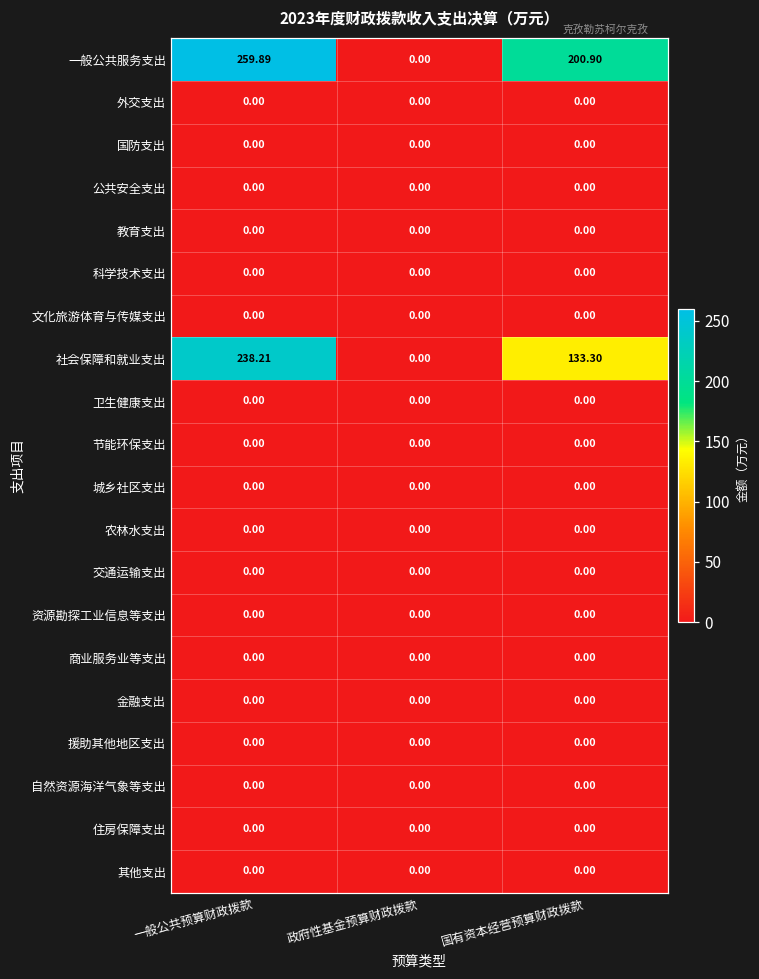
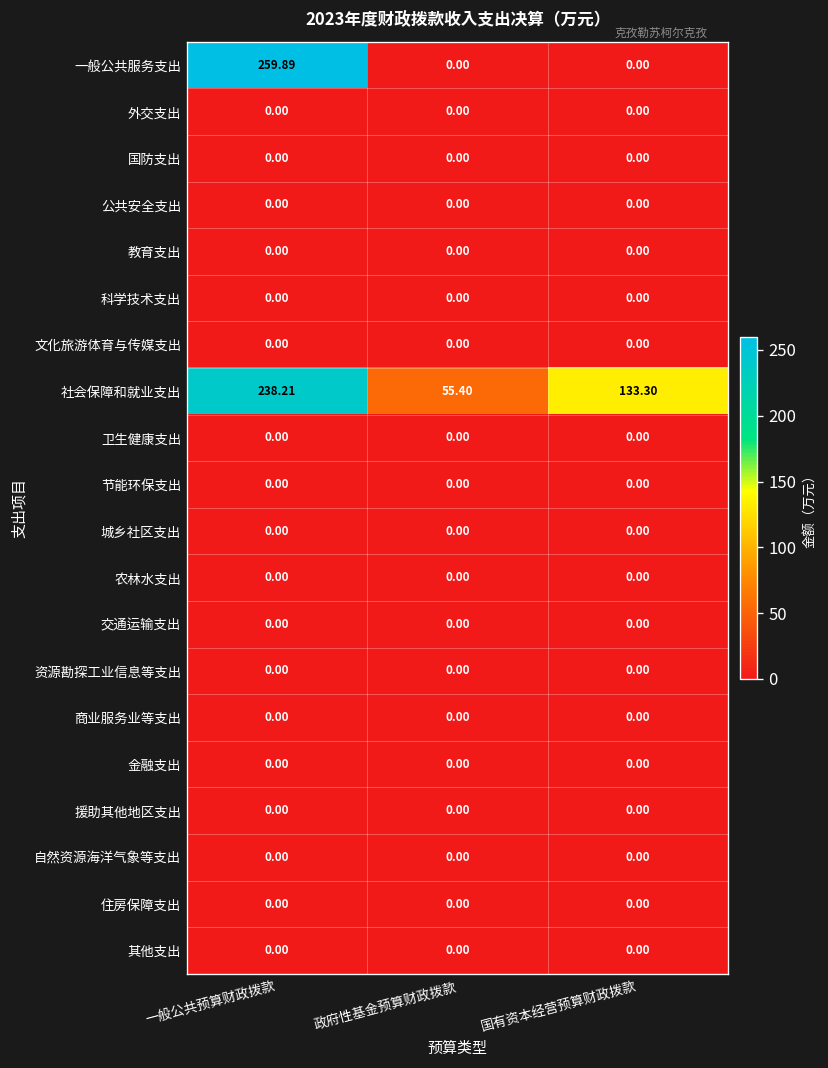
  {
    "一般公共服务支出": {
      "一般公共预算财政拨款": 259.89,
      "政府性基金预算财政拨款": 0.00,
-     "国有资本经营预算财政拨款": 200.90
+     "国有资本经营预算财政拨款": 0.00
    },
    "外交支出": {
      "一般公共预算财政拨款": 0.00,
      "政府性基金预算财政拨款": 0.00,
      "国有资本经营预算财政拨款": 0.00
    },
    "国防支出": {
      "一般公共预算财政拨款": 0.00,
      "政府性基金预算财政拨款": 0.00,
      "国有资本经营预算财政拨款": 0.00
    },
    "公共安全支出": {
      "一般公共预算财政拨款": 0.00,
      "政府性基金预算财政拨款": 0.00,
      "国有资本经营预算财政拨款": 0.00
    },
    "教育支出": {
      "一般公共预算财政拨款": 0.00,
      "政府性基金预算财政拨款": 0.00,
      "国有资本经营预算财政拨款": 0.00
    },
    "科学技术支出": {
      "一般公共预算财政拨款": 0.00,
      "政府性基金预算财政拨款": 0.00,
      "国有资本经营预算财政拨款": 0.00
    },
    "文化旅游体育与传媒支出": {
      "一般公共预算财政拨款": 0.00,
      "政府性基金预算财政拨款": 0.00,
      "国有资本经营预算财政拨款": 0.00
    },
    "社会保障和就业支出": {
      "一般公共预算财政拨款": 238.21,
-     "政府性基金预算财政拨款": 0.00,
+     "政府性基金预算财政拨款": 55.40,
      "国有资本经营预算财政拨款": 133.30
    },
    "卫生健康支出": {
      "一般公共预算财政拨款": 0.00,
      "政府性基金预算财政拨款": 0.00,
      "国有资本经营预算财政拨款": 0.00
    },
    "节能环保支出": {
      "一般公共预算财政拨款": 0.00,
      "政府性基金预算财政拨款": 0.00,
      "国有资本经营预算财政拨款": 0.00
    },
    "城乡社区支出": {
      "一般公共预算财政拨款": 0.00,
      "政府性基金预算财政拨款": 0.00,
      "国有资本经营预算财政拨款": 0.00
    },
    "农林水支出": {
      "一般公共预算财政拨款": 0.00,
      "政府性基金预算财政拨款": 0.00,
      "国有资本经营预算财政拨款": 0.00
    },
    "交通运输支出": {
      "一般公共预算财政拨款": 0.00,
      "政府性基金预算财政拨款": 0.00,
      "国有资本经营预算财政拨款": 0.00
    },
    "资源勘探工业信息等支出": {
      "一般公共预算财政拨款": 0.00,
      "政府性基金预算财政拨款": 0.00,
      "国有资本经营预算财政拨款": 0.00
    },
    "商业服务业等支出": {
      "一般公共预算财政拨款": 0.00,
      "政府性基金预算财政拨款": 0.00,
      "国有资本经营预算财政拨款": 0.00
    },
    "金融支出": {
      "一般公共预算财政拨款": 0.00,
      "政府性基金预算财政拨款": 0.00,
      "国有资本经营预算财政拨款": 0.00
    },
    "援助其他地区支出": {
      "一般公共预算财政拨款": 0.00,
      "政府性基金预算财政拨款": 0.00,
      "国有资本经营预算财政拨款": 0.00
    },
    "自然资源海洋气象等支出": {
      "一般公共预算财政拨款": 0.00,
      "政府性基金预算财政拨款": 0.00,
      "国有资本经营预算财政拨款": 0.00
    },
    "住房保障支出": {
      "一般公共预算财政拨款": 0.00,
      "政府性基金预算财政拨款": 0.00,
      "国有资本经营预算财政拨款": 0.00
    },
    "其他支出": {
      "一般公共预算财政拨款": 0.00,
      "政府性基金预算财政拨款": 0.00,
      "国有资本经营预算财政拨款": 0.00
    }
  }
